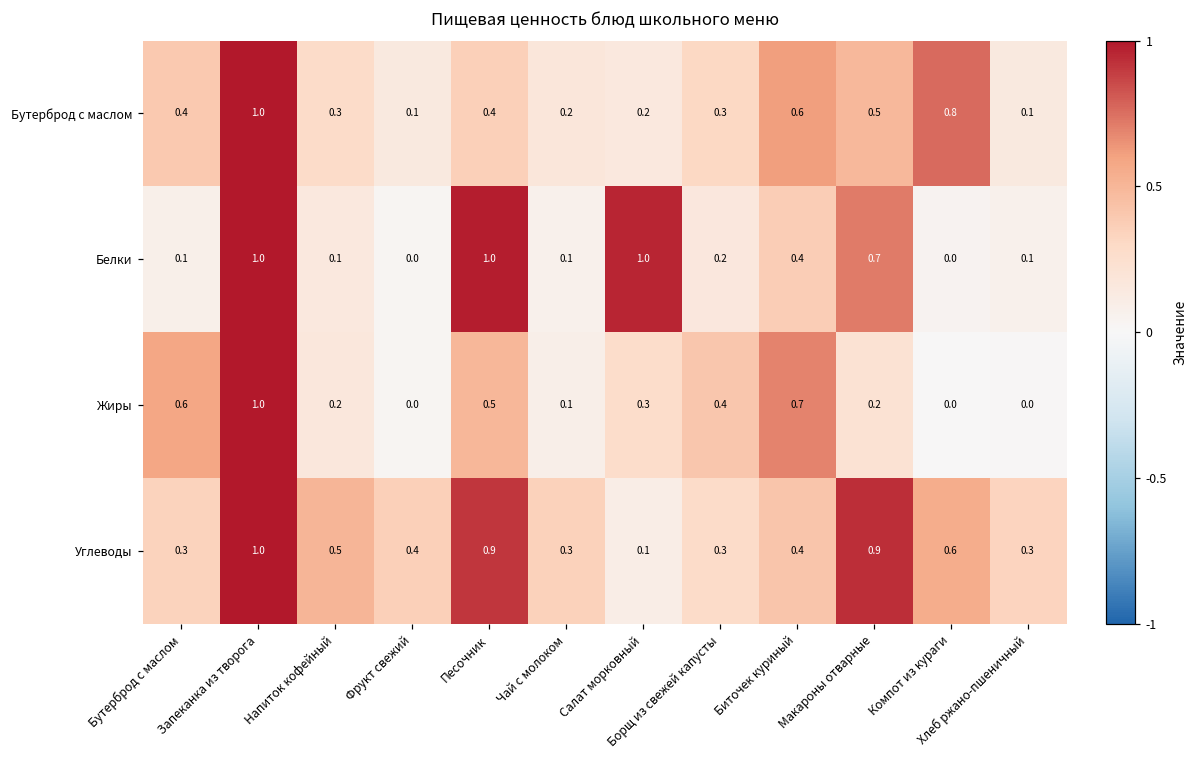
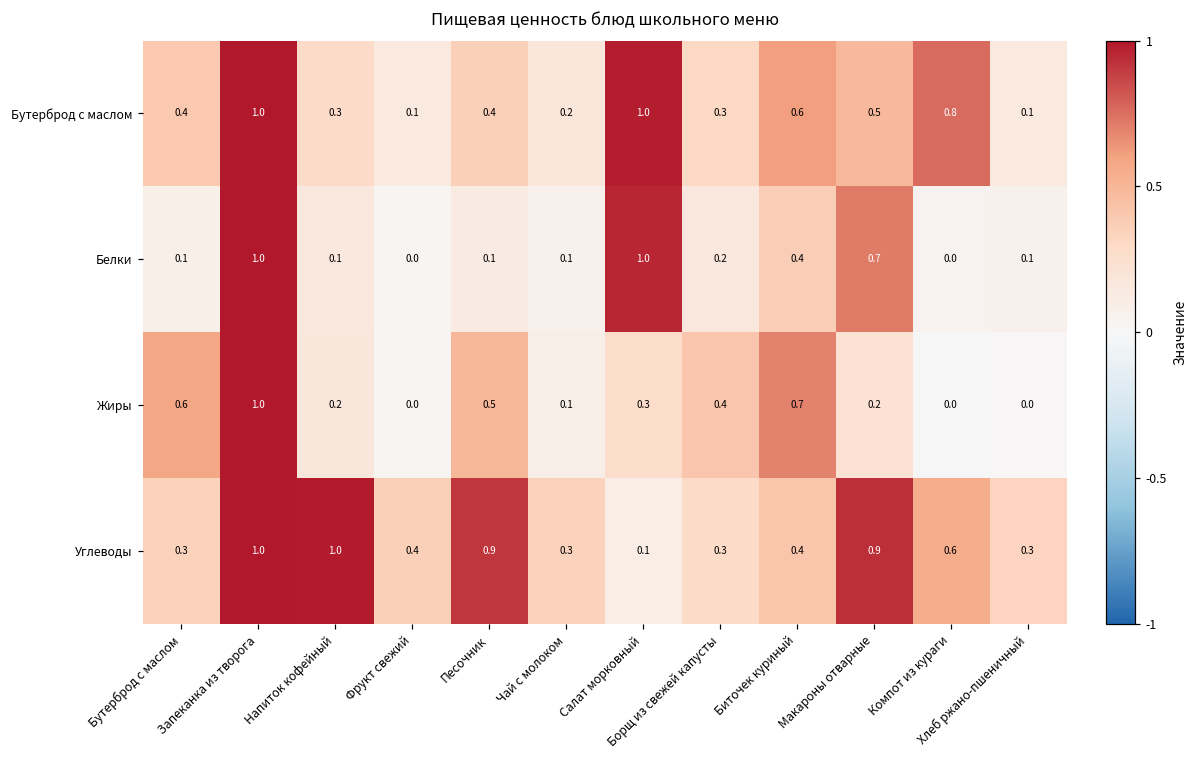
  {
    "Бутерброд с маслом": {
      "Бутерброд с маслом": 0.4,
      "Запеканка из творога": 1.0,
      "Напиток кофейный": 0.3,
      "Фрукт свежий": 0.1,
      "Песочник": 0.4,
      "Чай с молоком": 0.2,
-     "Салат морковный": 0.2,
+     "Салат морковный": 1.0,
      "Борщ из свежей капусты": 0.3,
      "Биточек куриный": 0.6,
      "Макароны отварные": 0.5,
      "Компот из кураги": 0.8,
      "Хлеб ржано-пшеничный": 0.1
    },
    "Белки": {
      "Бутерброд с маслом": 0.1,
      "Запеканка из творога": 1.0,
      "Напиток кофейный": 0.1,
      "Фрукт свежий": 0.0,
-     "Песочник": 1.0,
+     "Песочник": 0.1,
      "Чай с молоком": 0.1,
      "Салат морковный": 1.0,
      "Борщ из свежей капусты": 0.2,
      "Биточек куриный": 0.4,
      "Макароны отварные": 0.7,
      "Компот из кураги": 0.0,
      "Хлеб ржано-пшеничный": 0.1
    },
    "Жиры": {
      "Бутерброд с маслом": 0.6,
      "Запеканка из творога": 1.0,
      "Напиток кофейный": 0.2,
      "Фрукт свежий": 0.0,
      "Песочник": 0.5,
      "Чай с молоком": 0.1,
      "Салат морковный": 0.3,
      "Борщ из свежей капусты": 0.4,
      "Биточек куриный": 0.7,
      "Макароны отварные": 0.2,
      "Компот из кураги": 0.0,
      "Хлеб ржано-пшеничный": 0.0
    },
    "Углеводы": {
      "Бутерброд с маслом": 0.3,
      "Запеканка из творога": 1.0,
-     "Напиток кофейный": 0.5,
+     "Напиток кофейный": 1.0,
      "Фрукт свежий": 0.4,
      "Песочник": 0.9,
      "Чай с молоком": 0.3,
      "Салат морковный": 0.1,
      "Борщ из свежей капусты": 0.3,
      "Биточек куриный": 0.4,
      "Макароны отварные": 0.9,
      "Компот из кураги": 0.6,
      "Хлеб ржано-пшеничный": 0.3
    }
  }
